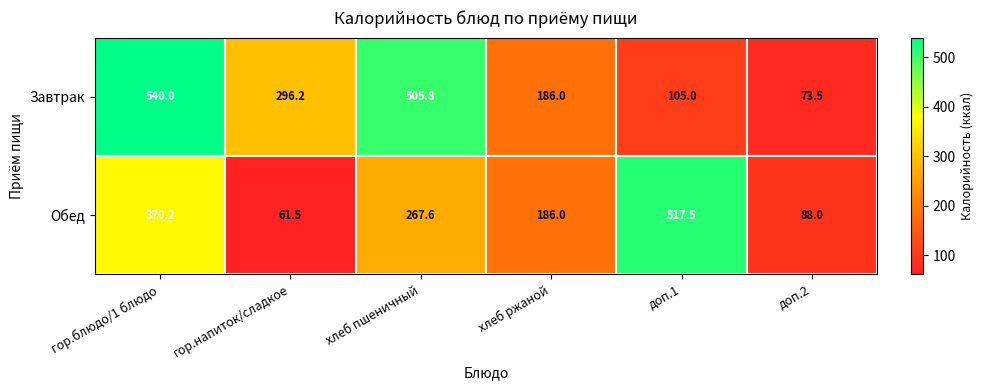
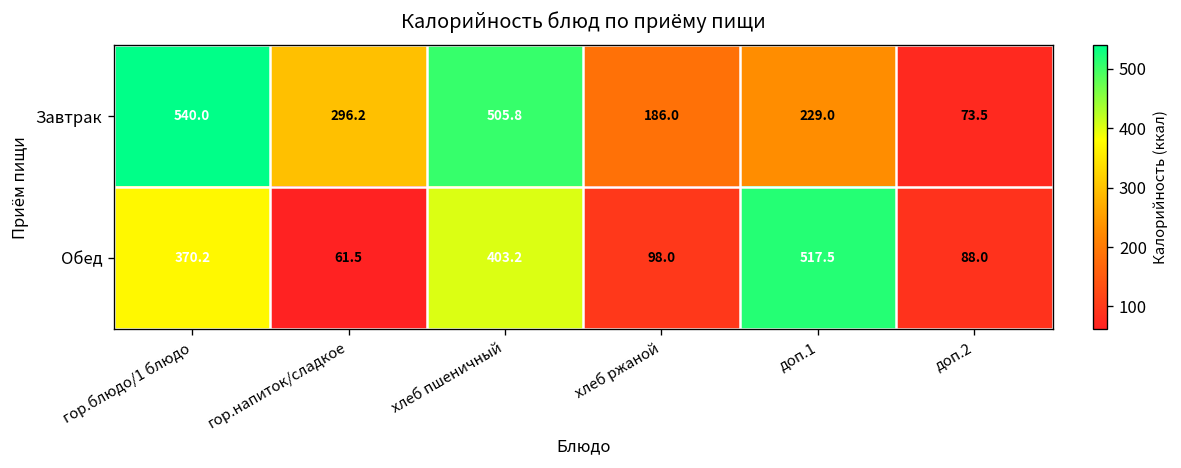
  {
    "Завтрак": {
      "гор.блюдо/1 блюдо": 540.0,
      "гор.напиток/сладкое": 296.2,
      "хлеб пшеничный": 505.8,
      "хлеб ржаной": 186.0,
-     "доп.1": 105.0,
+     "доп.1": 229.0,
      "доп.2": 73.5
    },
    "Обед": {
      "гор.блюдо/1 блюдо": 370.2,
      "гор.напиток/сладкое": 61.5,
-     "хлеб пшеничный": 267.6,
-     "хлеб ржаной": 186.0,
+     "хлеб пшеничный": 403.2,
+     "хлеб ржаной": 98.0,
      "доп.1": 517.5,
      "доп.2": 88.0
    }
  }
